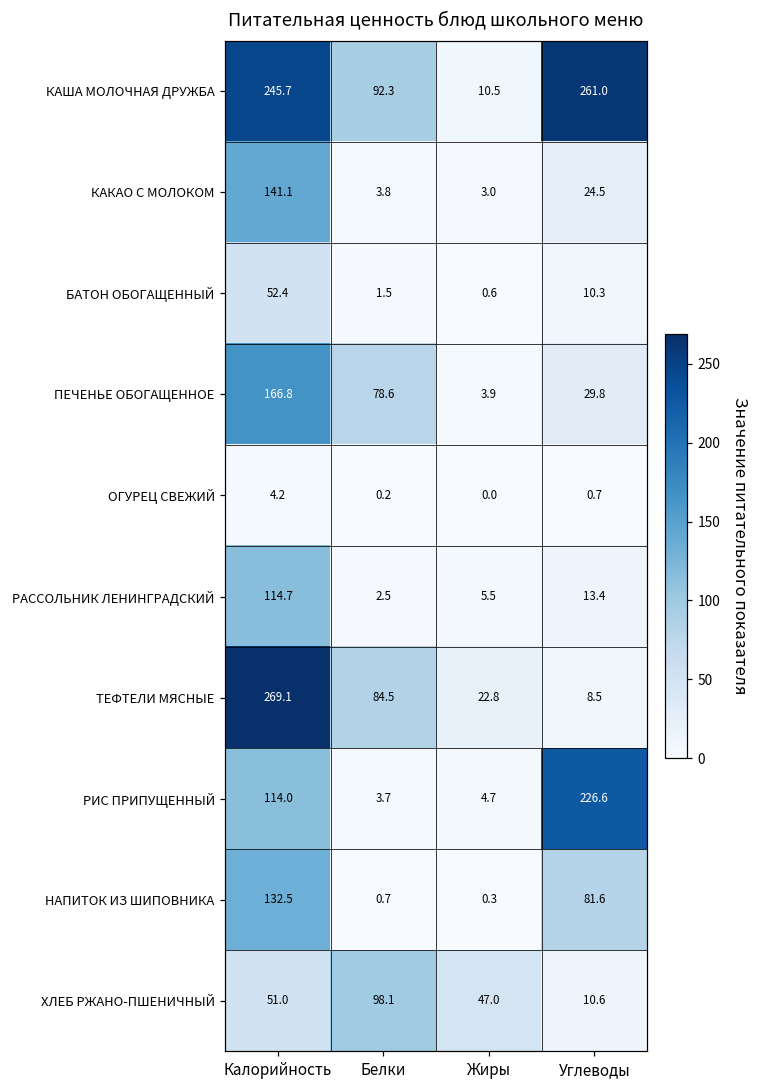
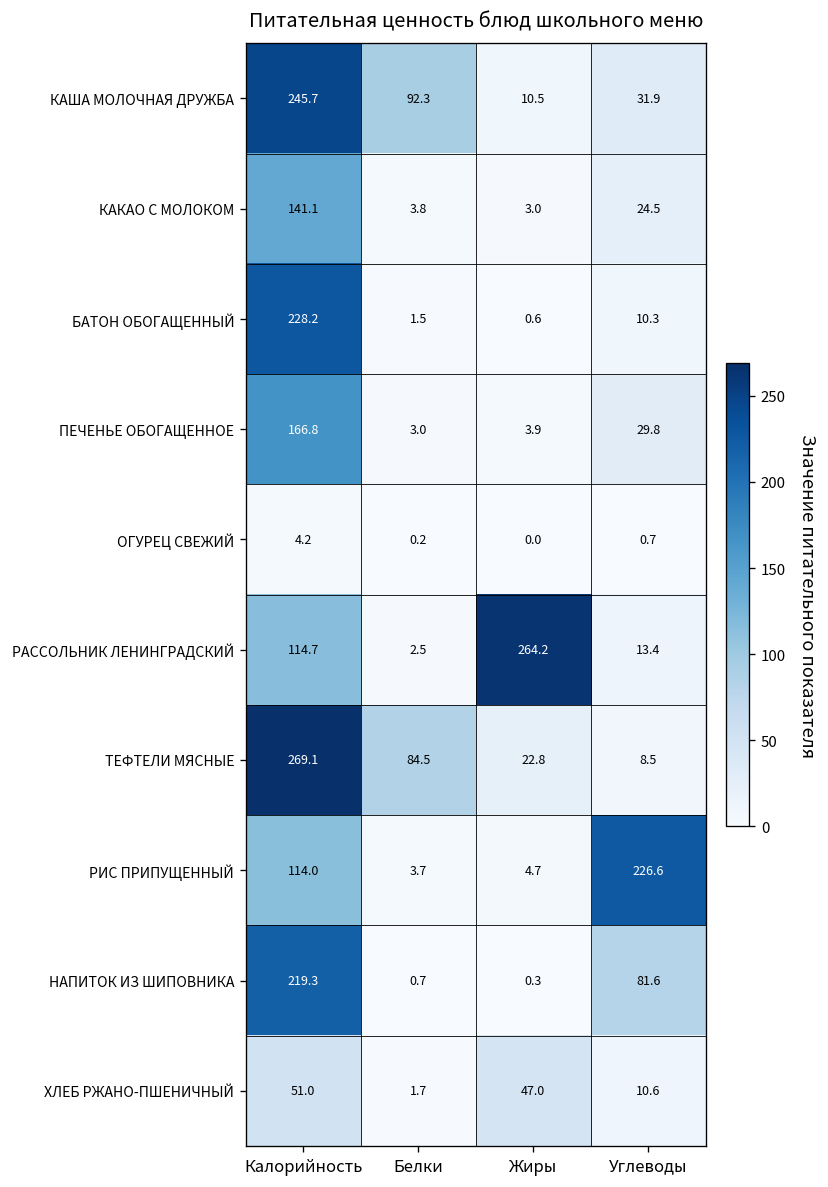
  {
    "КАША МОЛОЧНАЯ ДРУЖБА": {
      "Калорийность": 245.7,
      "Белки": 92.3,
      "Жиры": 10.5,
-     "Углеводы": 261.0
+     "Углеводы": 31.9
    },
    "КАКАО С МОЛОКОМ": {
      "Калорийность": 141.1,
      "Белки": 3.8,
      "Жиры": 3.0,
      "Углеводы": 24.5
    },
    "БАТОН ОБОГАЩЕННЫЙ": {
-     "Калорийность": 52.4,
+     "Калорийность": 228.2,
      "Белки": 1.5,
      "Жиры": 0.6,
      "Углеводы": 10.3
    },
    "ПЕЧЕНЬЕ ОБОГАЩЕННОЕ": {
      "Калорийность": 166.8,
-     "Белки": 78.6,
+     "Белки": 3.0,
      "Жиры": 3.9,
      "Углеводы": 29.8
    },
    "ОГУРЕЦ СВЕЖИЙ": {
      "Калорийность": 4.2,
      "Белки": 0.2,
      "Жиры": 0.0,
      "Углеводы": 0.7
    },
    "РАССОЛЬНИК ЛЕНИНГРАДСКИЙ": {
      "Калорийность": 114.7,
      "Белки": 2.5,
-     "Жиры": 5.5,
+     "Жиры": 264.2,
      "Углеводы": 13.4
    },
    "ТЕФТЕЛИ МЯСНЫЕ": {
      "Калорийность": 269.1,
      "Белки": 84.5,
      "Жиры": 22.8,
      "Углеводы": 8.5
    },
    "РИС ПРИПУЩЕННЫЙ": {
      "Калорийность": 114.0,
      "Белки": 3.7,
      "Жиры": 4.7,
      "Углеводы": 226.6
    },
    "НАПИТОК ИЗ ШИПОВНИКА": {
-     "Калорийность": 132.5,
+     "Калорийность": 219.3,
      "Белки": 0.7,
      "Жиры": 0.3,
      "Углеводы": 81.6
    },
    "ХЛЕБ РЖАНО-ПШЕНИЧНЫЙ": {
      "Калорийность": 51.0,
-     "Белки": 98.1,
+     "Белки": 1.7,
      "Жиры": 47.0,
      "Углеводы": 10.6
    }
  }
